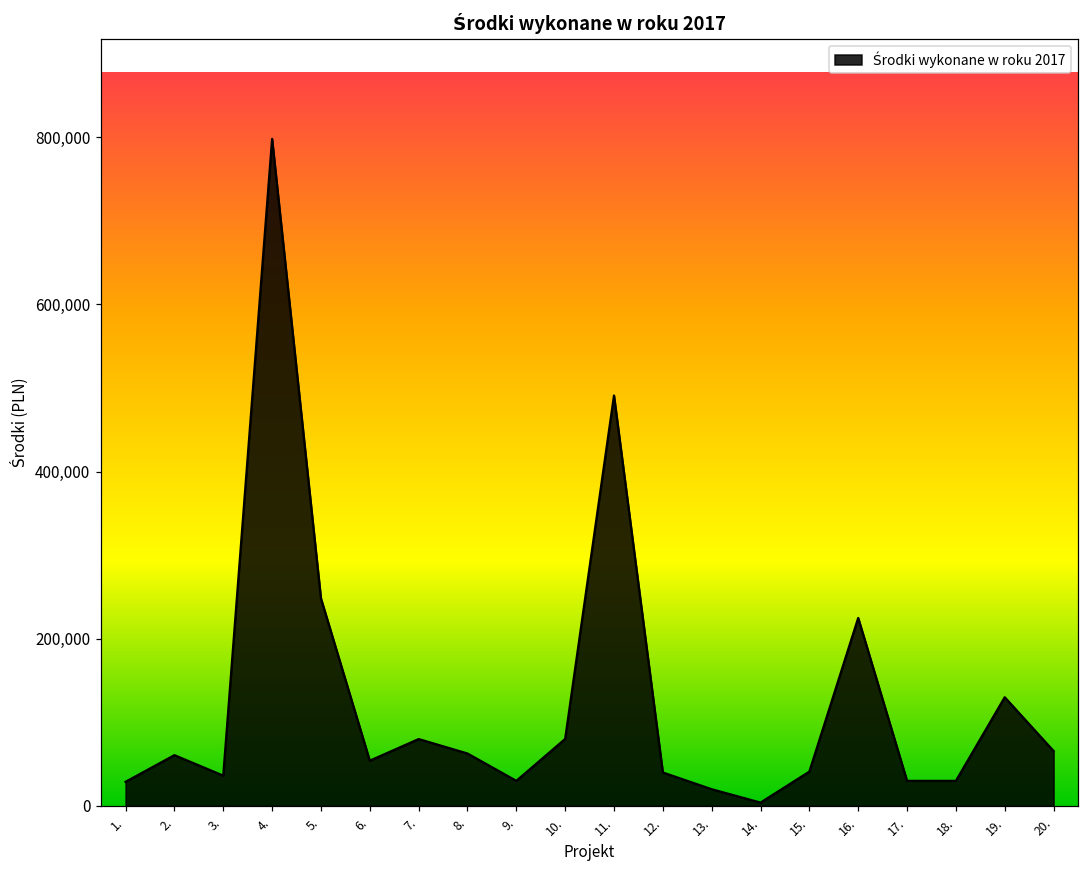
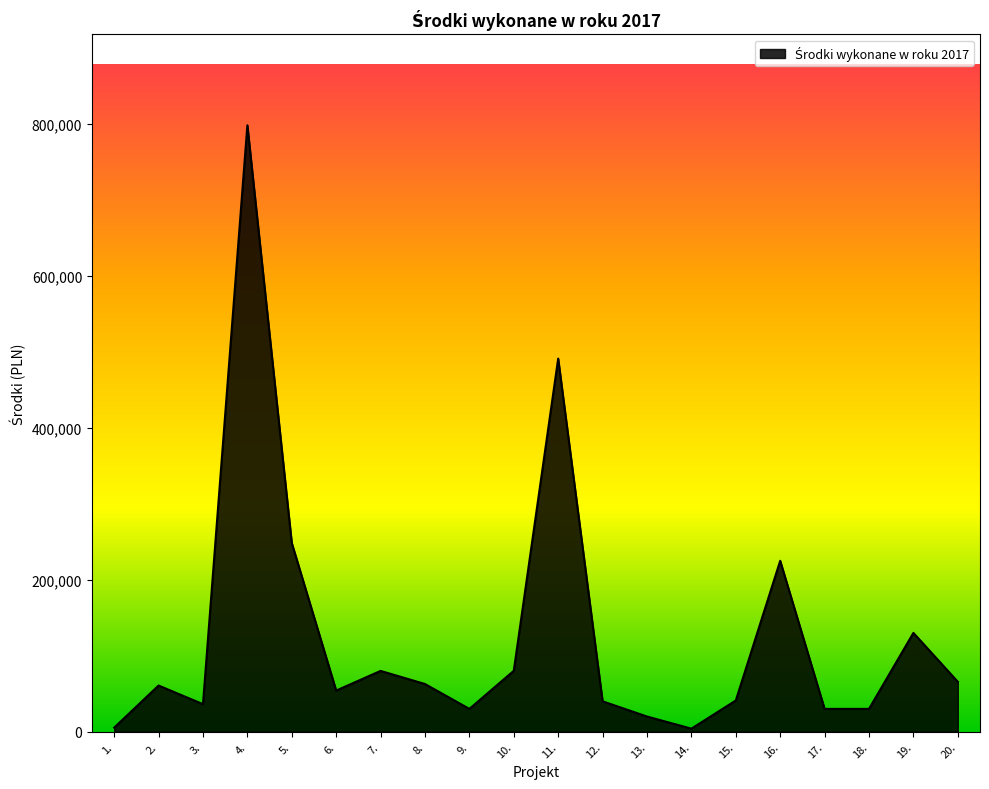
  {
-   "1.": "30,000",
+   "1.": "10,000",
    "2.": "60,000",
    "3.": "40,000",
    "4.": "800,000",
    "5.": "250,000",
    "6.": "50,000",
    "7.": "80,000",
    "8.": "60,000",
    "9.": "30,000",
    "10.": "80,000",
    "11.": "490,000",
    "12.": "40,000",
    "13.": "20,000",
    "14.": "0",
    "15.": "40,000",
    "16.": "220,000",
    "17.": "30,000",
    "18.": "30,000",
    "19.": "130,000",
    "20.": "70,000"
  }
